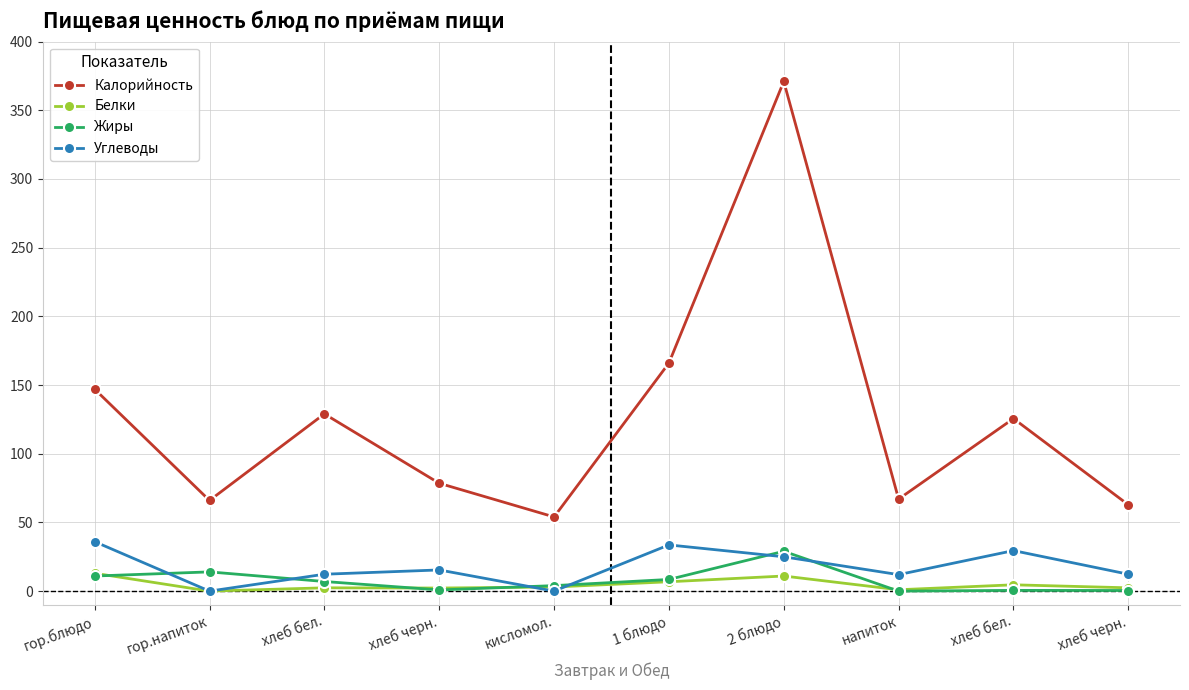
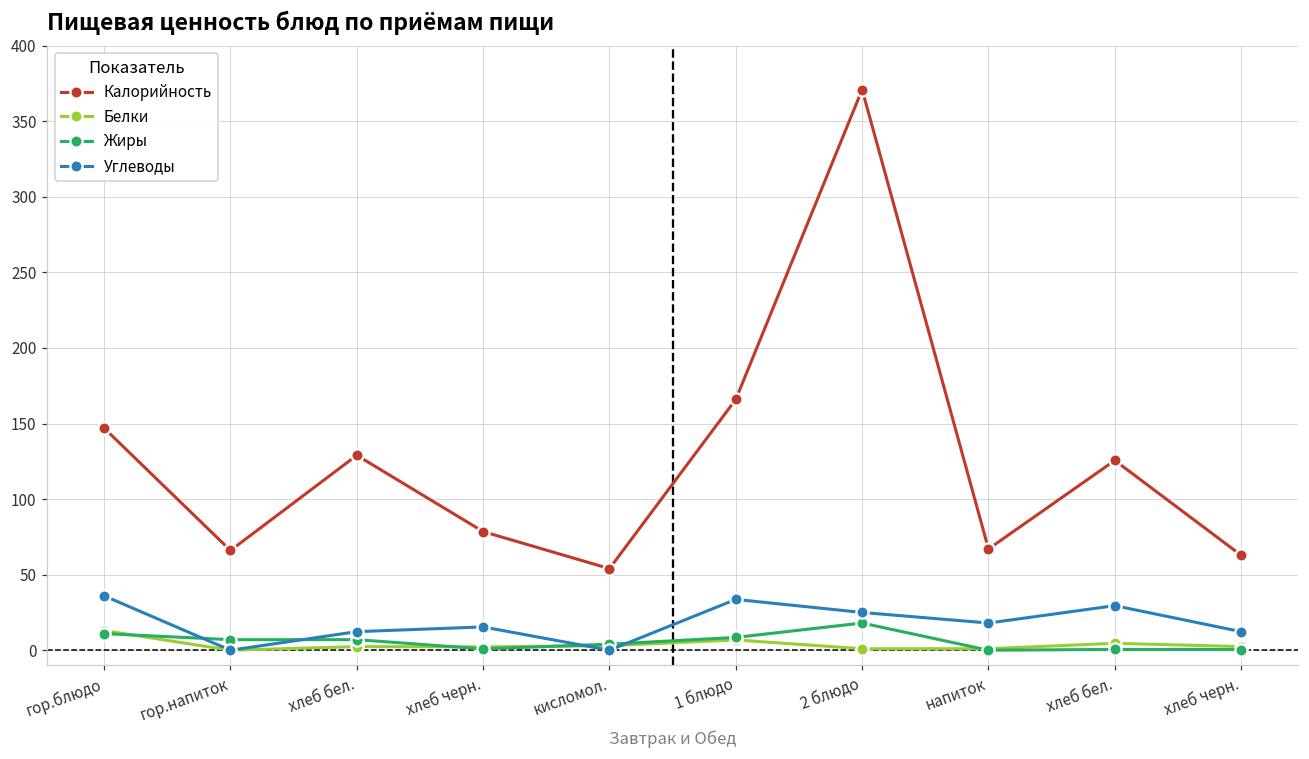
  {
    "Калорийность": {
      "гор.блюдо": 147,
      "гор.напиток": 66,
      "кисломол.": 54,
      "1 блюдо": 166,
      "2 блюдо": 371,
      "напиток": 67
    },
    "Белки": {
      "гор.блюдо": 13,
-     "2 блюдо": 11
+     "2 блюдо": 1
    },
    "Жиры": {
      "гор.блюдо": 11,
-     "гор.напиток": 14,
-     "2 блюдо": 29
+     "гор.напиток": 7,
+     "2 блюдо": 18
    },
    "Углеводы": {
      "гор.блюдо": 36,
      "кисломол.": 0,
      "1 блюдо": 34,
      "2 блюдо": 25,
-     "напиток": 12
+     "напиток": 18
    }
  }
